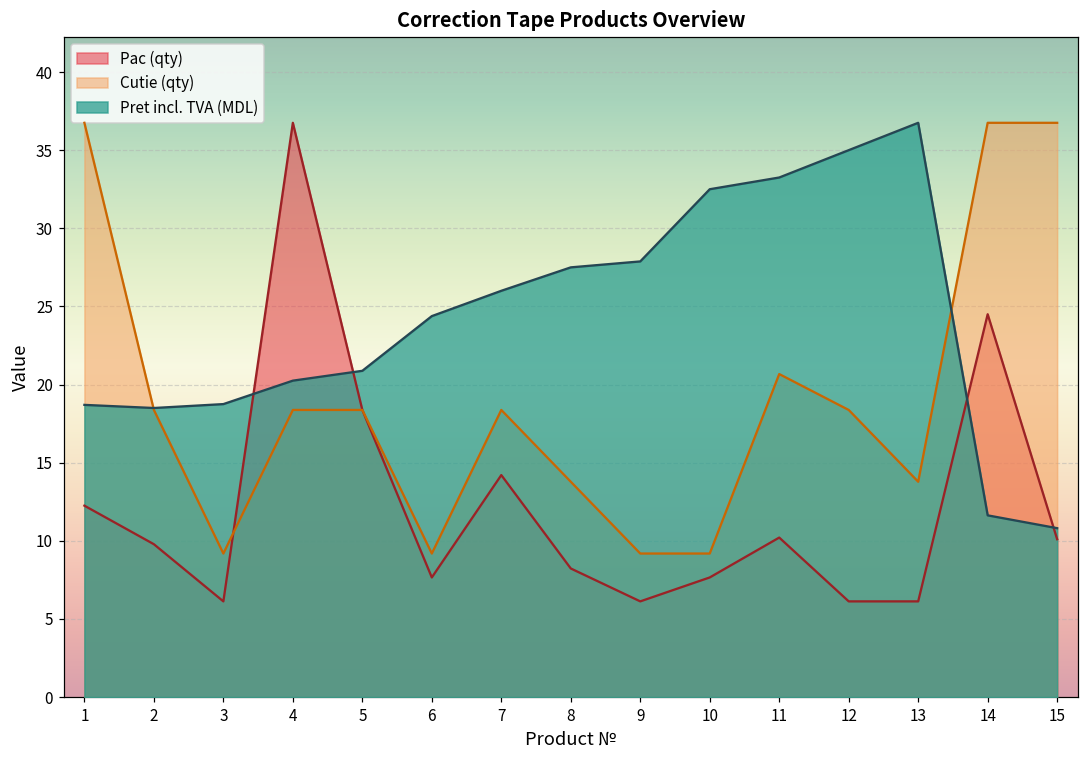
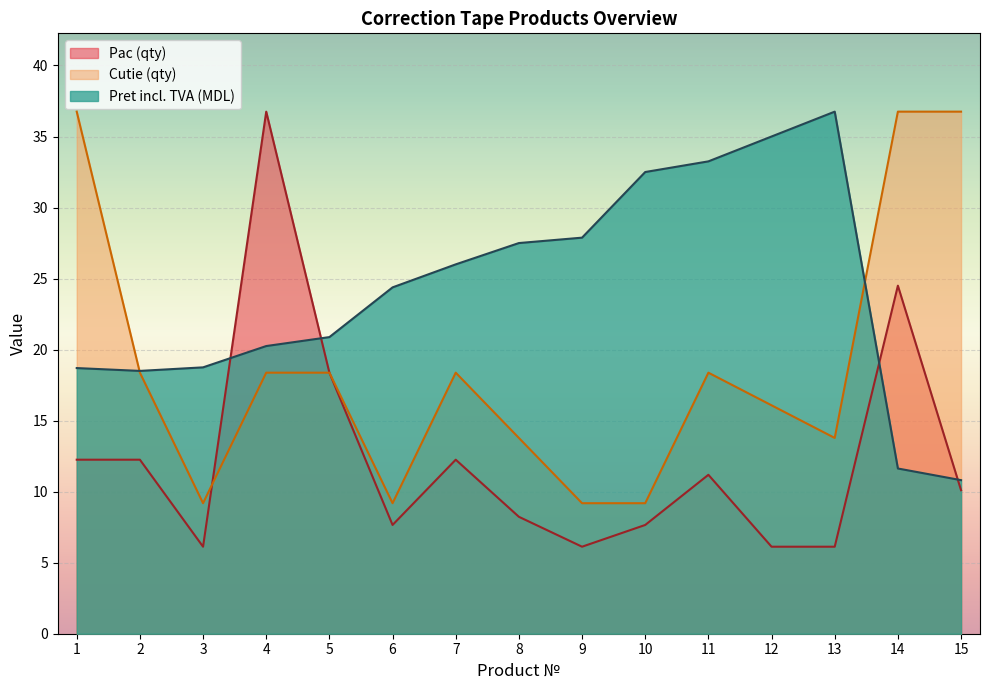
  {
    "Pac (qty)": {
      "1": 12.3,
-     "2": 9.8,
+     "2": 12.3,
      "3": 6.1,
      "4": 36.8,
      "6": 7.7,
-     "7": 14.2,
+     "7": 12.3,
      "8": 8.2,
      "9": 6.1,
      "10": 7.7,
-     "11": 10.2,
+     "11": 11.2,
      "12": 6.1,
      "13": 6.1,
      "14": 24.5,
      "15": 10.1
    },
    "Cutie (qty)": {
      "1": 36.8,
      "3": 9.2,
      "4": 18.4,
      "6": 9.2,
      "7": 18.4,
      "8": 13.8,
      "9": 9.2,
      "10": 9.2,
-     "11": 20.7,
-     "12": 18.4,
+     "11": 18.4,
+     "12": 16.1,
      "13": 13.8,
      "14": 36.8,
      "15": 36.8
    },
    "Pret incl. TVA (MDL)": {
      "1": 18.7,
      "3": 18.8,
      "4": 20.3,
      "5": 20.9,
      "6": 24.4,
      "7": 26.0,
      "8": 27.5,
      "9": 27.9,
      "10": 32.5,
      "11": 33.3,
      "12": 35.0,
      "13": 36.8,
      "14": 11.6,
      "15": 10.8
    }
  }
